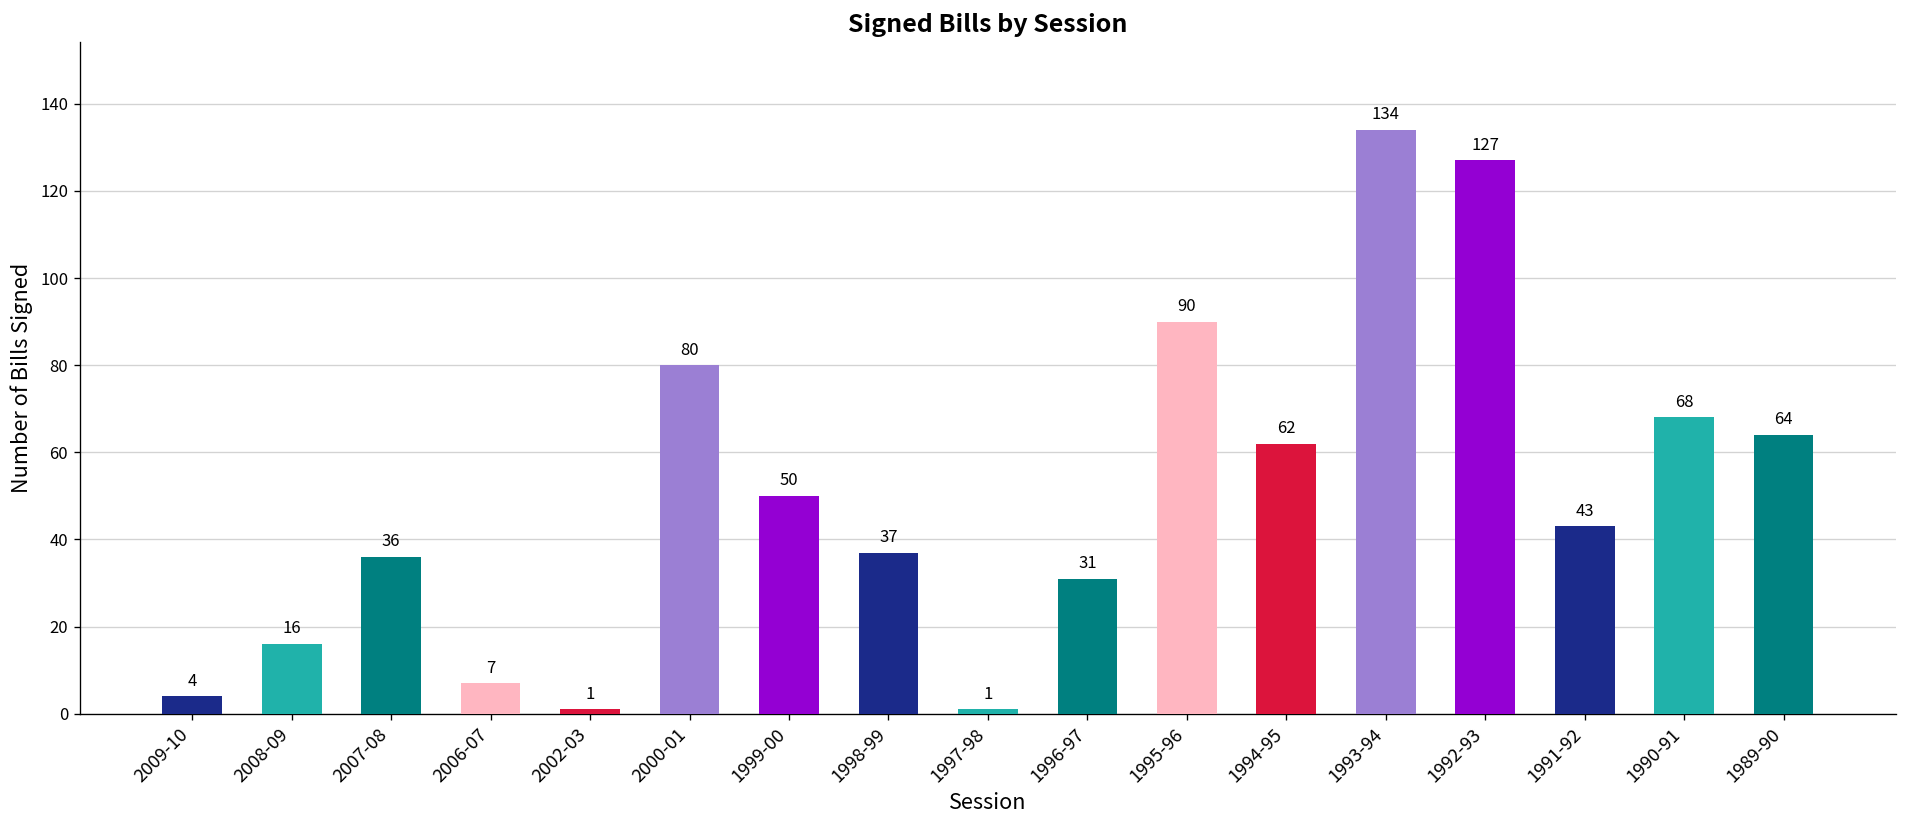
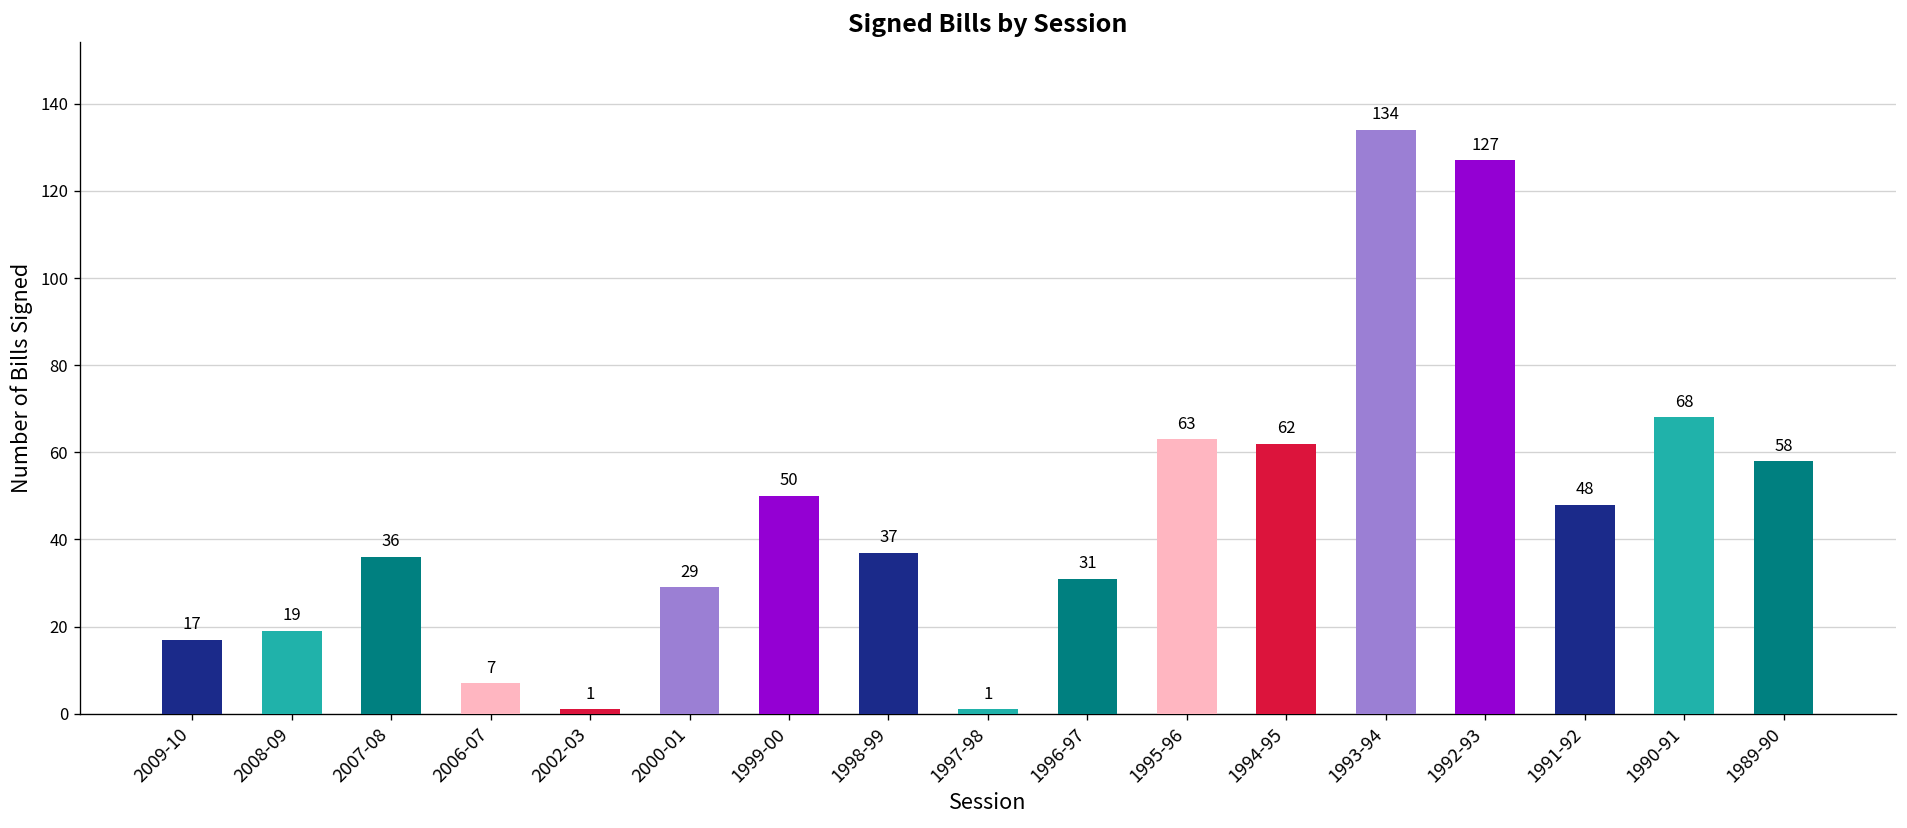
  {
-   "2009-10": 4,
-   "2008-09": 16,
+   "2009-10": 17,
+   "2008-09": 19,
    "2007-08": 36,
    "2006-07": 7,
    "2002-03": 1,
-   "2000-01": 80,
+   "2000-01": 29,
    "1999-00": 50,
    "1998-99": 37,
    "1997-98": 1,
    "1996-97": 31,
-   "1995-96": 90,
+   "1995-96": 63,
    "1994-95": 62,
    "1993-94": 134,
    "1992-93": 127,
-   "1991-92": 43,
+   "1991-92": 48,
    "1990-91": 68,
-   "1989-90": 64
+   "1989-90": 58
  }
